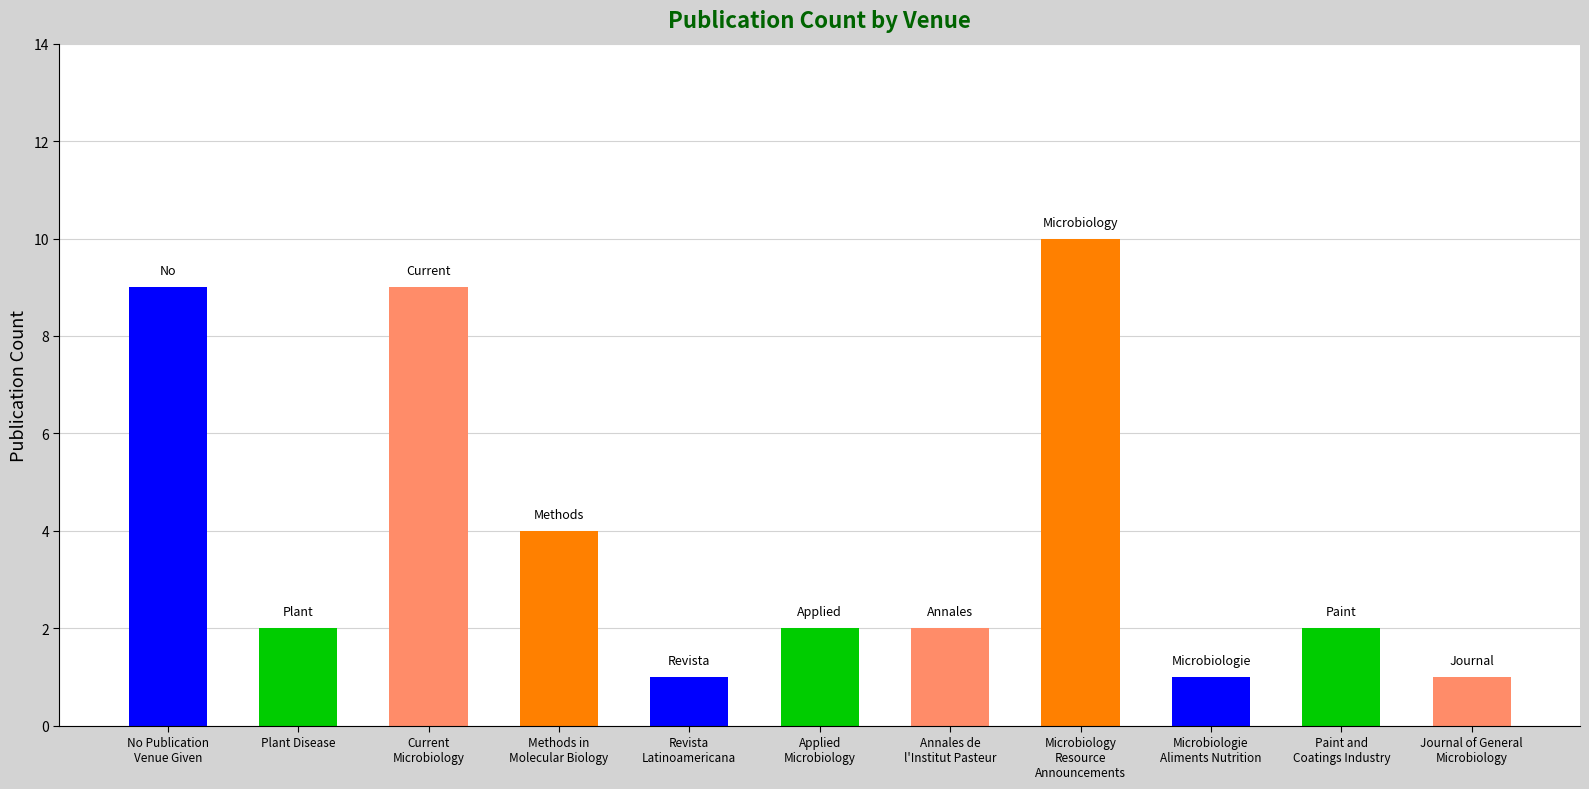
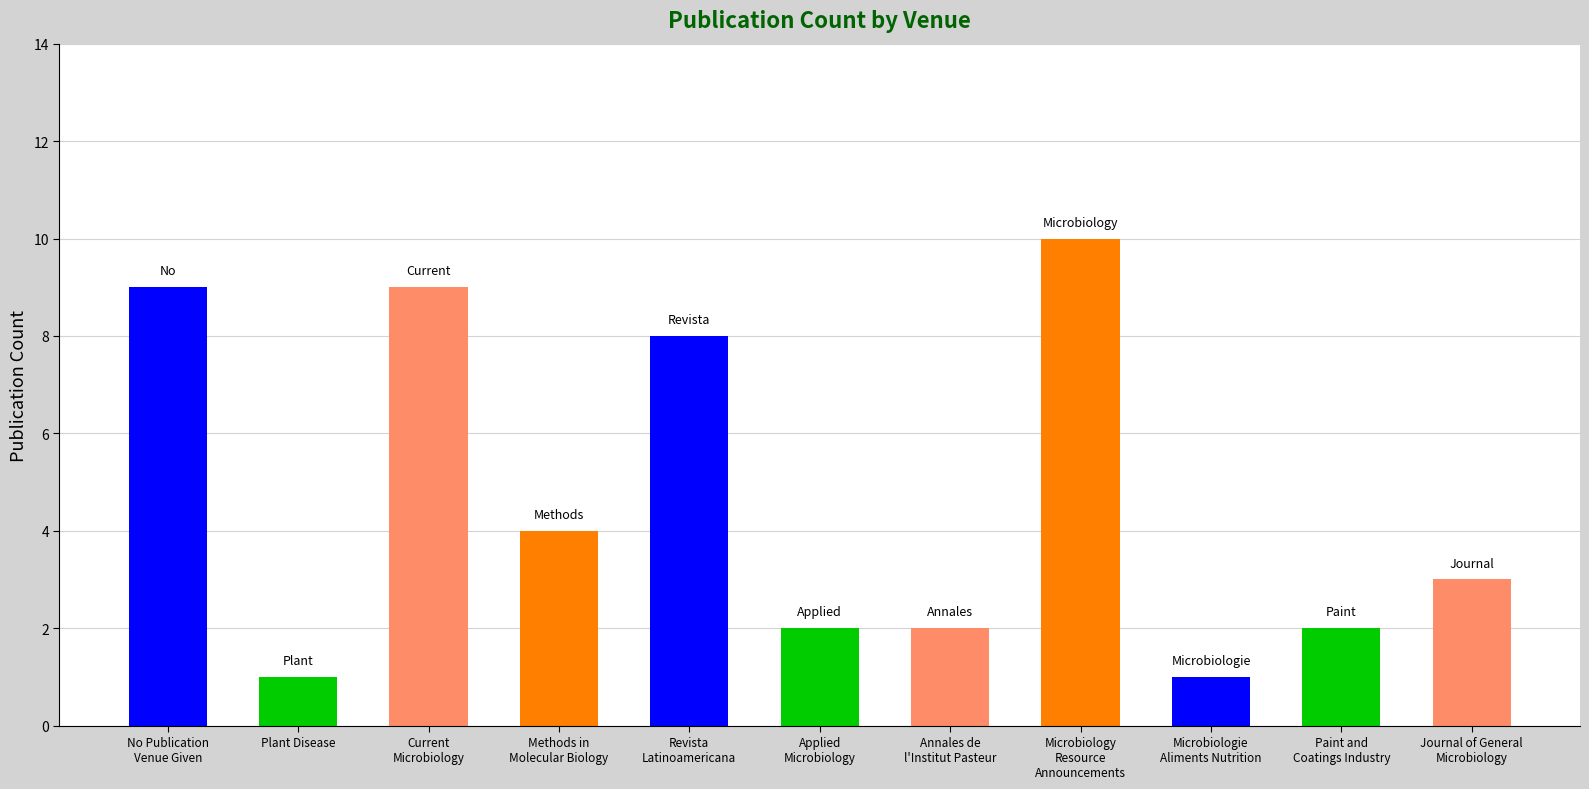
  {
    "No Publication Venue Given": 9,
-   "Plant Disease": 2,
+   "Plant Disease": 1,
    "Current Microbiology": 9,
    "Methods in Molecular Biology": 4,
-   "Revista Latinoamericana": 1,
+   "Revista Latinoamericana": 8,
    "Applied Microbiology": 2,
    "Annales de l'Institut Pasteur": 2,
    "Microbiology Resource Announcements": 10,
    "Microbiologie Aliments Nutrition": 1,
    "Paint and Coatings Industry": 2,
-   "Journal of General Microbiology": 1
+   "Journal of General Microbiology": 3
  }
